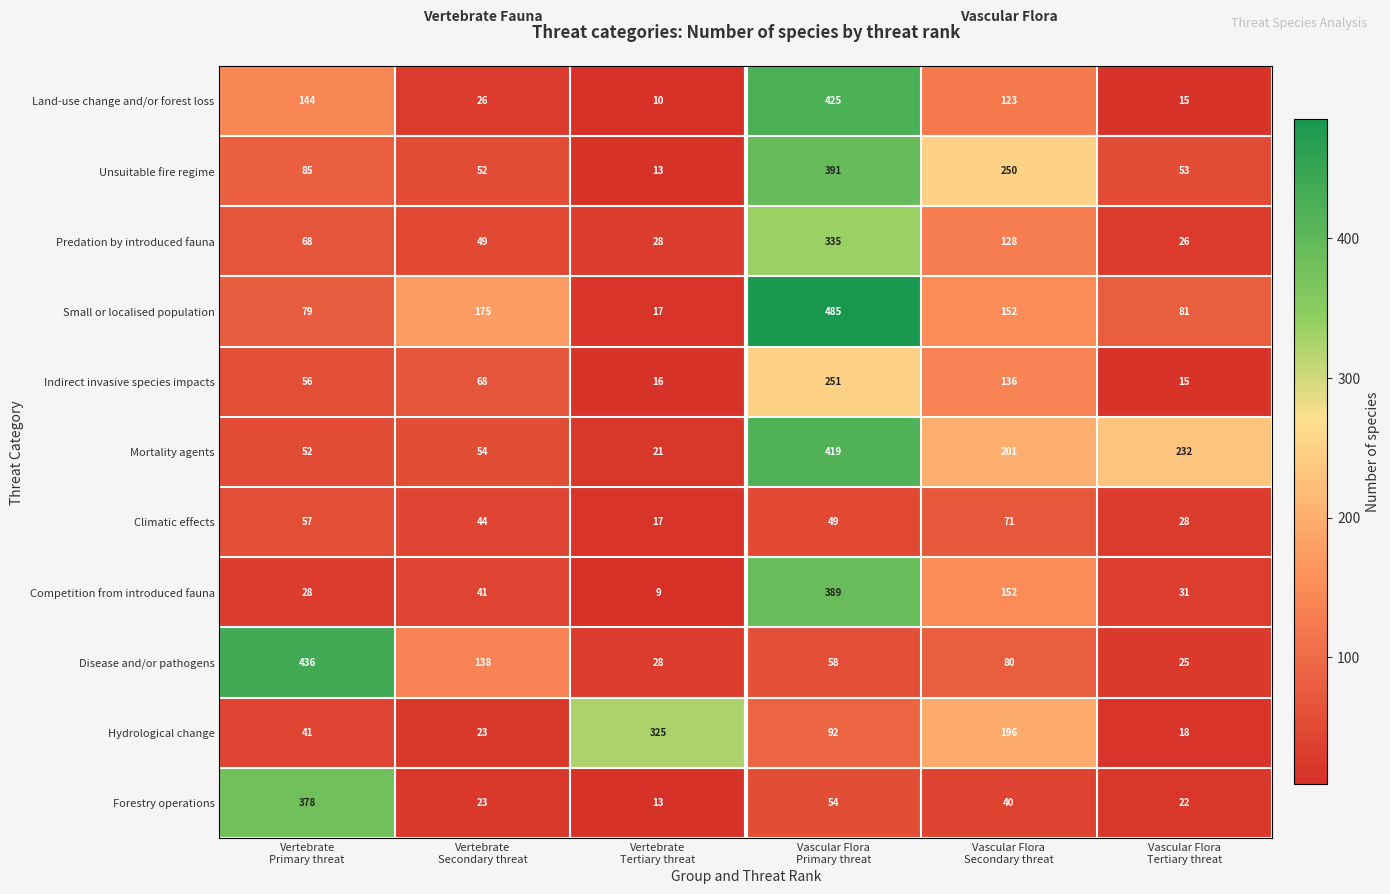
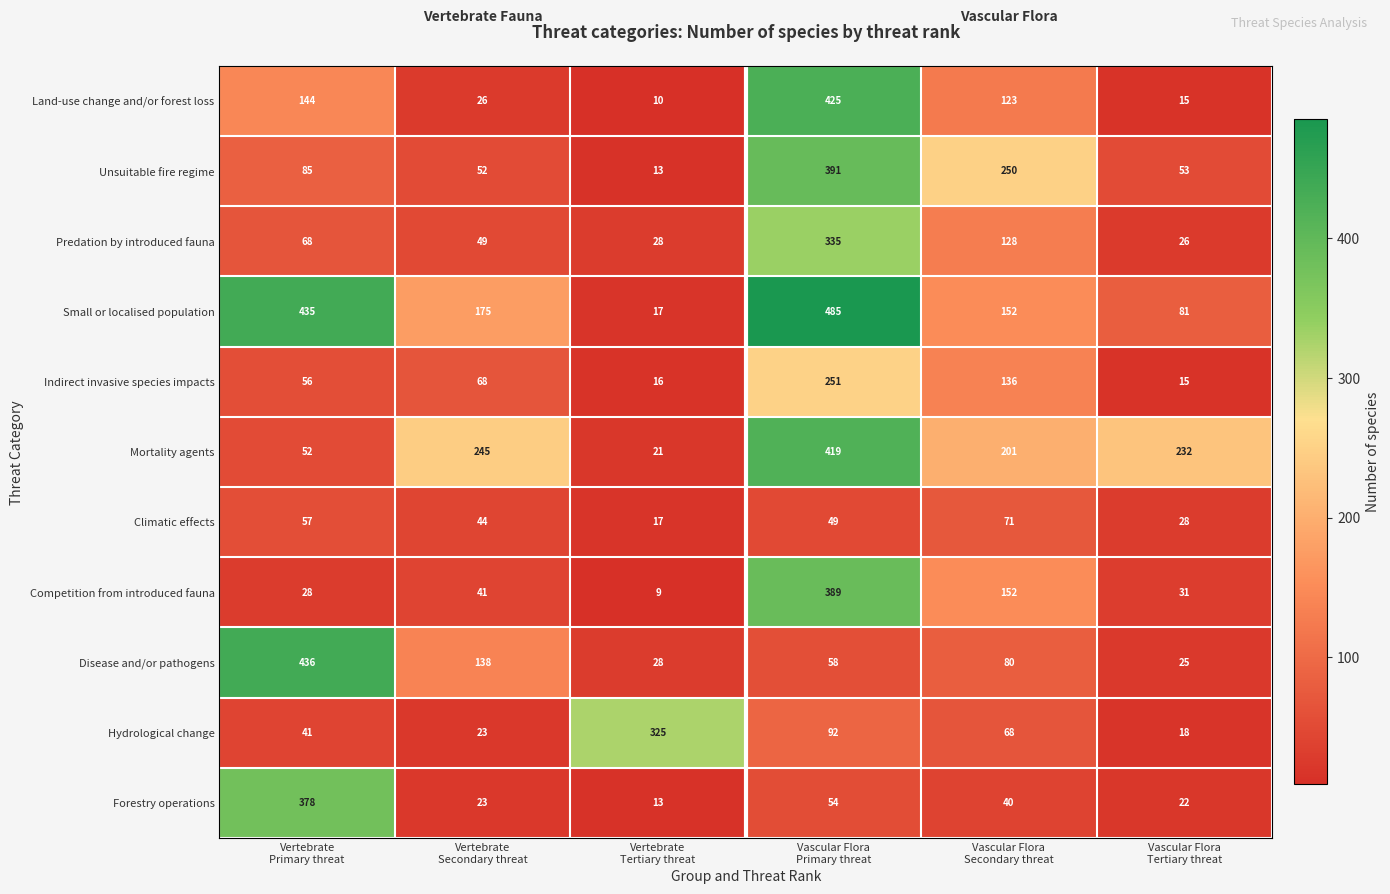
  {
    "Land-use change and/or forest loss": {
      "Vertebrate Primary threat": 144,
      "Vertebrate Secondary threat": 26,
      "Vertebrate Tertiary threat": 10,
      "Vascular Flora Primary threat": 425,
      "Vascular Flora Secondary threat": 123,
      "Vascular Flora Tertiary threat": 15
    },
    "Unsuitable fire regime": {
      "Vertebrate Primary threat": 85,
      "Vertebrate Secondary threat": 52,
      "Vertebrate Tertiary threat": 13,
      "Vascular Flora Primary threat": 391,
      "Vascular Flora Secondary threat": 250,
      "Vascular Flora Tertiary threat": 53
    },
    "Predation by introduced fauna": {
      "Vertebrate Primary threat": 68,
      "Vertebrate Secondary threat": 49,
      "Vertebrate Tertiary threat": 28,
      "Vascular Flora Primary threat": 335,
      "Vascular Flora Secondary threat": 128,
      "Vascular Flora Tertiary threat": 26
    },
    "Small or localised population": {
-     "Vertebrate Primary threat": 79,
+     "Vertebrate Primary threat": 435,
      "Vertebrate Secondary threat": 175,
      "Vertebrate Tertiary threat": 17,
      "Vascular Flora Primary threat": 485,
      "Vascular Flora Secondary threat": 152,
      "Vascular Flora Tertiary threat": 81
    },
    "Indirect invasive species impacts": {
      "Vertebrate Primary threat": 56,
      "Vertebrate Secondary threat": 68,
      "Vertebrate Tertiary threat": 16,
      "Vascular Flora Primary threat": 251,
      "Vascular Flora Secondary threat": 136,
      "Vascular Flora Tertiary threat": 15
    },
    "Mortality agents": {
      "Vertebrate Primary threat": 52,
-     "Vertebrate Secondary threat": 54,
+     "Vertebrate Secondary threat": 245,
      "Vertebrate Tertiary threat": 21,
      "Vascular Flora Primary threat": 419,
      "Vascular Flora Secondary threat": 201,
      "Vascular Flora Tertiary threat": 232
    },
    "Climatic effects": {
      "Vertebrate Primary threat": 57,
      "Vertebrate Secondary threat": 44,
      "Vertebrate Tertiary threat": 17,
      "Vascular Flora Primary threat": 49,
      "Vascular Flora Secondary threat": 71,
      "Vascular Flora Tertiary threat": 28
    },
    "Competition from introduced fauna": {
      "Vertebrate Primary threat": 28,
      "Vertebrate Secondary threat": 41,
      "Vertebrate Tertiary threat": 9,
      "Vascular Flora Primary threat": 389,
      "Vascular Flora Secondary threat": 152,
      "Vascular Flora Tertiary threat": 31
    },
    "Disease and/or pathogens": {
      "Vertebrate Primary threat": 436,
      "Vertebrate Secondary threat": 138,
      "Vertebrate Tertiary threat": 28,
      "Vascular Flora Primary threat": 58,
      "Vascular Flora Secondary threat": 80,
      "Vascular Flora Tertiary threat": 25
    },
    "Hydrological change": {
      "Vertebrate Primary threat": 41,
      "Vertebrate Secondary threat": 23,
      "Vertebrate Tertiary threat": 325,
      "Vascular Flora Primary threat": 92,
-     "Vascular Flora Secondary threat": 196,
+     "Vascular Flora Secondary threat": 68,
      "Vascular Flora Tertiary threat": 18
    },
    "Forestry operations": {
      "Vertebrate Primary threat": 378,
      "Vertebrate Secondary threat": 23,
      "Vertebrate Tertiary threat": 13,
      "Vascular Flora Primary threat": 54,
      "Vascular Flora Secondary threat": 40,
      "Vascular Flora Tertiary threat": 22
    }
  }
